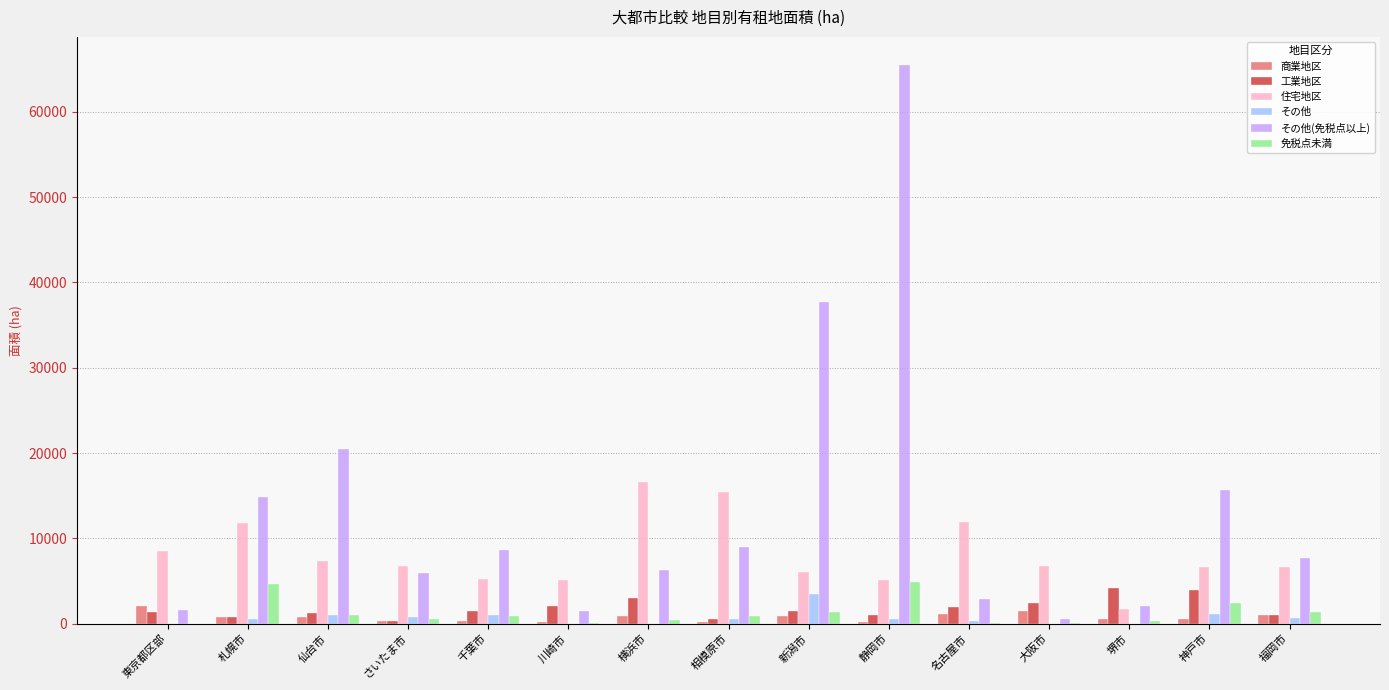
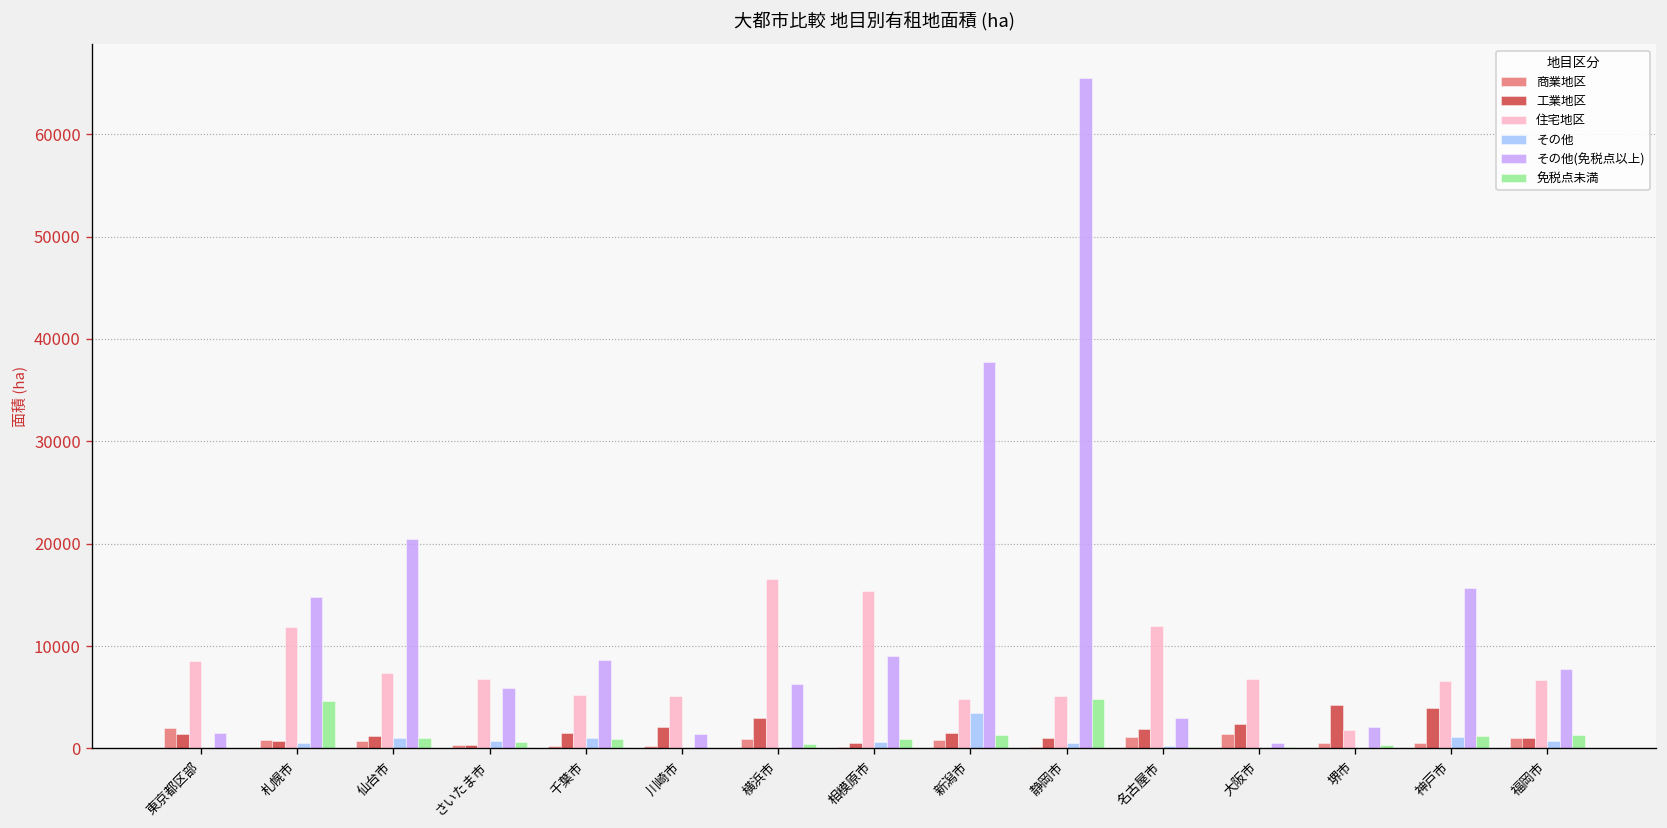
  {
    "商業地区": {
      "東京都区部": 2000,
      "札幌市": 1000,
      "仙台市": 1000,
      "さいたま市": 0,
      "横浜市": 1000,
      "新潟市": 1000,
      "名古屋市": 1000,
      "大阪市": 1000,
      "堺市": 0,
      "神戸市": 1000,
      "福岡市": 1000
    },
    "工業地区": {
      "東京都区部": 1000,
      "札幌市": 1000,
      "仙台市": 1000,
      "さいたま市": 0,
      "千葉市": 2000,
      "川崎市": 2000,
      "横浜市": 3000,
      "相模原市": 1000,
      "新潟市": 2000,
      "静岡市": 1000,
      "名古屋市": 2000,
      "大阪市": 2000,
      "堺市": 4000,
      "神戸市": 4000,
      "福岡市": 1000
    },
    "住宅地区": {
      "東京都区部": 8000,
      "札幌市": 12000,
      "仙台市": 7000,
      "さいたま市": 7000,
      "千葉市": 5000,
      "川崎市": 5000,
      "横浜市": 17000,
      "相模原市": 15000,
-     "新潟市": 6000,
+     "新潟市": 5000,
      "静岡市": 5000,
      "名古屋市": 12000,
      "大阪市": 7000,
      "堺市": 2000,
      "神戸市": 7000,
      "福岡市": 7000
    },
    "免税点未満": {
      "札幌市": 5000,
      "仙台市": 1000,
      "さいたま市": 1000,
      "千葉市": 1000,
      "横浜市": 0,
      "相模原市": 1000,
      "新潟市": 1000,
      "静岡市": 5000,
      "堺市": 0,
-     "神戸市": 2000,
+     "神戸市": 1000,
      "福岡市": 1000
    }
  }
